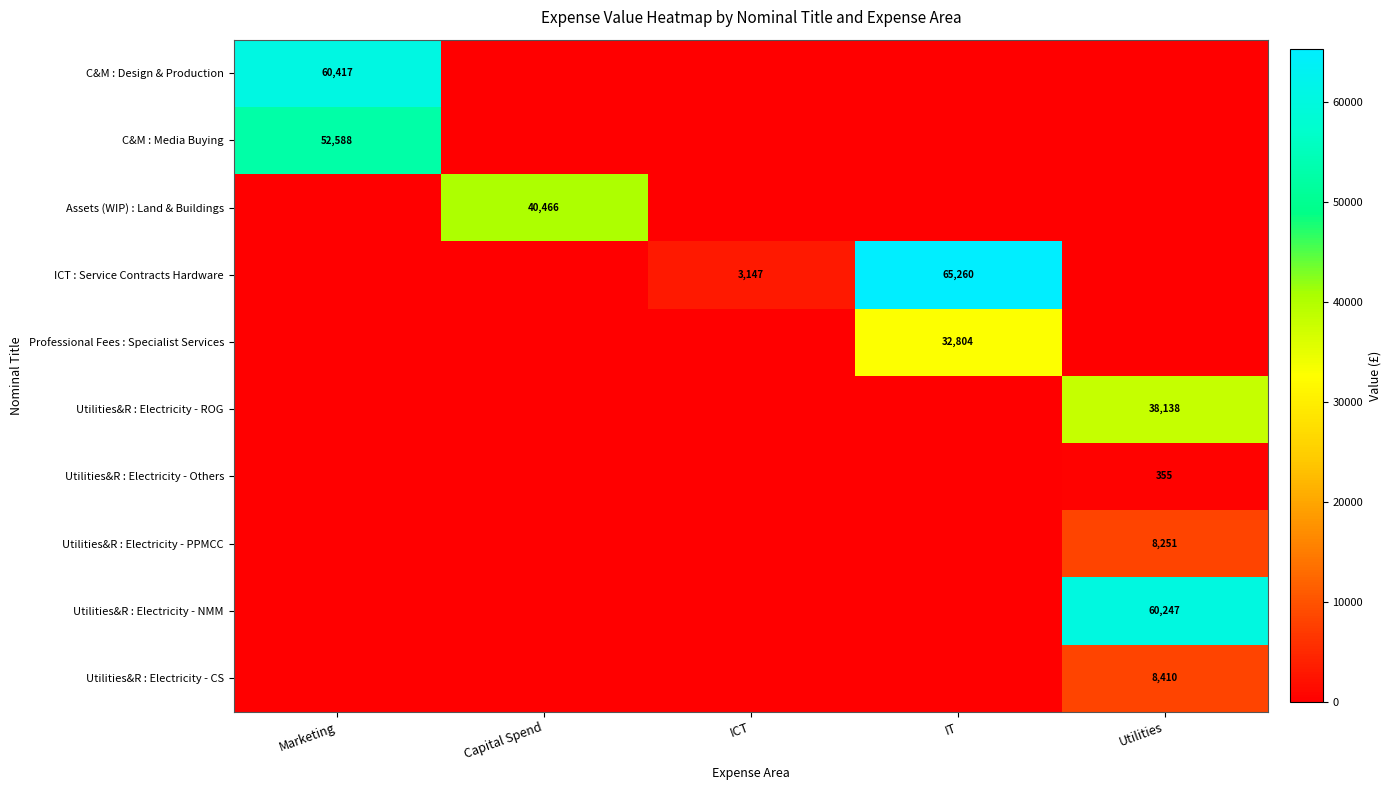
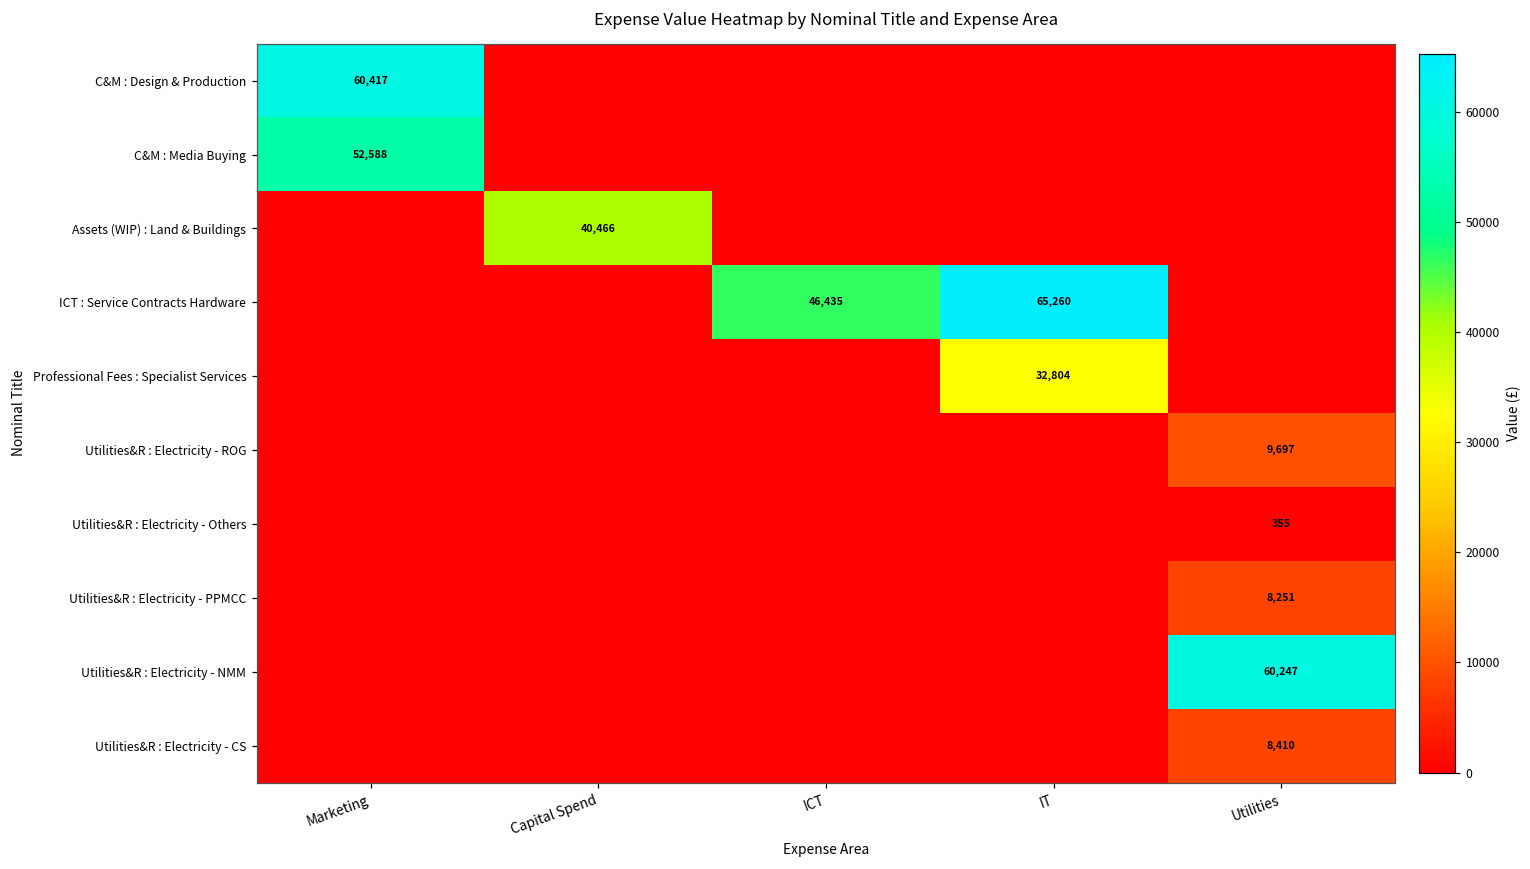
  {
    "C&M : Design & Production": {
      "Marketing": "60,417"
    },
    "C&M : Media Buying": {
      "Marketing": "52,588"
    },
    "Assets (WIP) : Land & Buildings": {
      "Capital Spend": "40,466"
    },
    "ICT : Service Contracts Hardware": {
-     "ICT": "3,147",
+     "ICT": "46,435",
      "IT": "65,260"
    },
    "Professional Fees : Specialist Services": {
      "IT": "32,804"
    },
    "Utilities&R : Electricity - ROG": {
-     "Utilities": "38,138"
+     "Utilities": "9,697"
    },
    "Utilities&R : Electricity - Others": {
      "Utilities": "355"
    },
    "Utilities&R : Electricity - PPMCC": {
      "Utilities": "8,251"
    },
    "Utilities&R : Electricity - NMM": {
      "Utilities": "60,247"
    },
    "Utilities&R : Electricity - CS": {
      "Utilities": "8,410"
    }
  }
